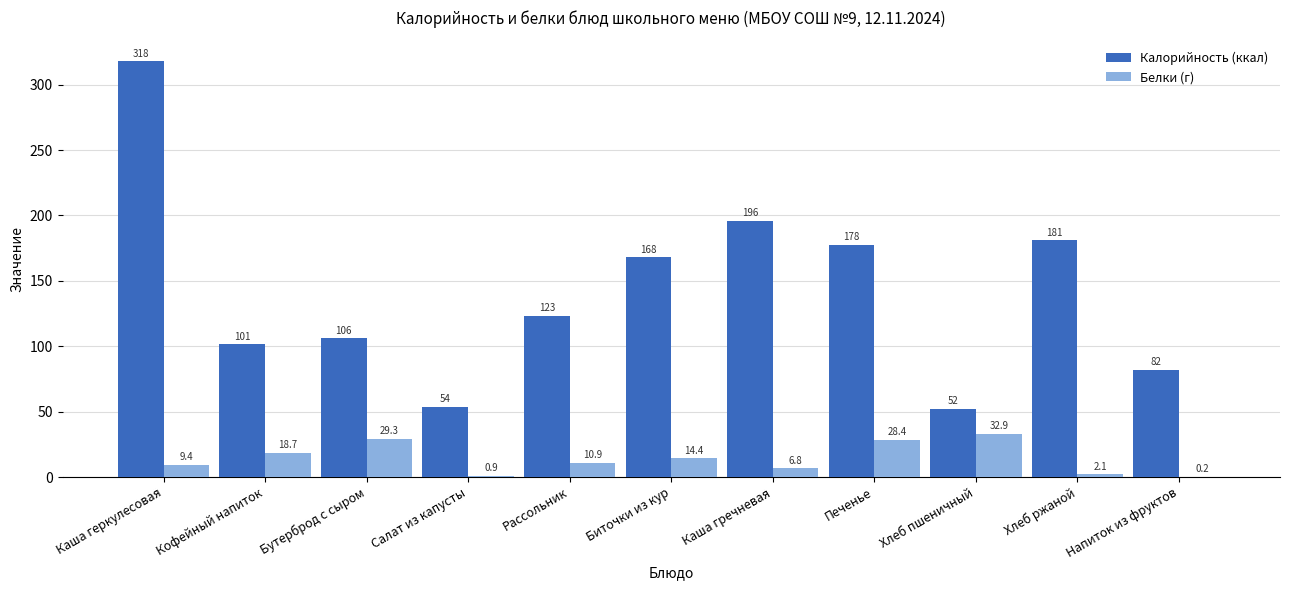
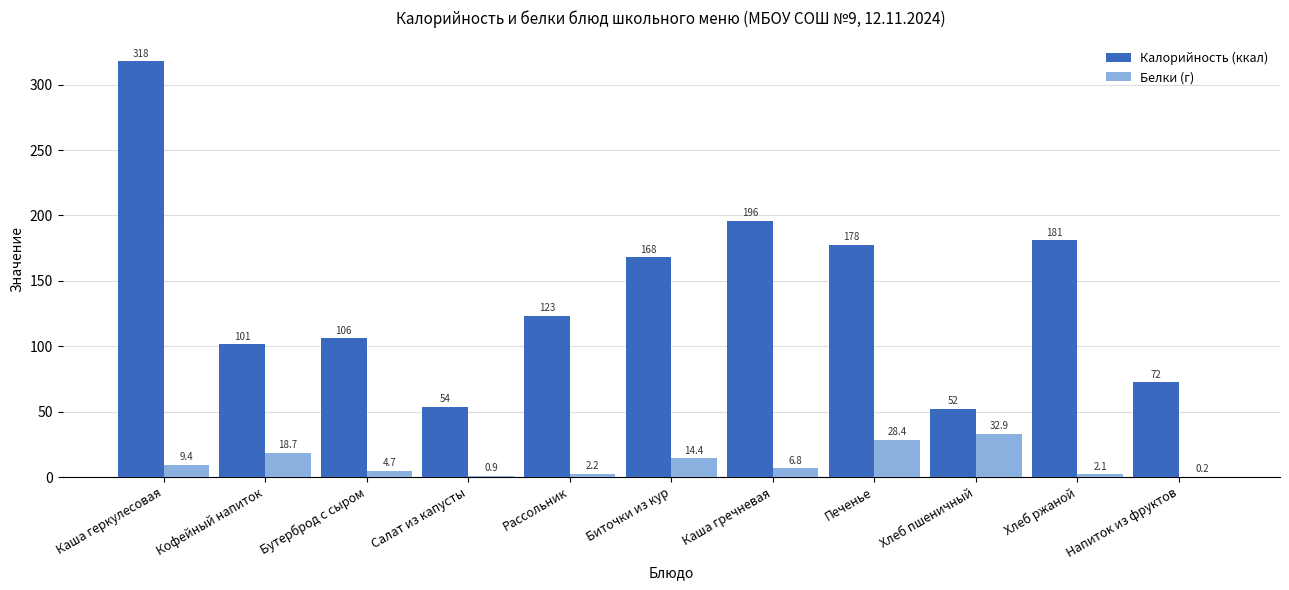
  {
    "Калорийность (ккал)": {
      "Каша геркулесовая": 318,
      "Кофейный напиток": 101,
      "Бутерброд с сыром": 106,
      "Салат из капусты": 54,
      "Рассольник": 123,
      "Биточки из кур": 168,
      "Каша гречневая": 196,
      "Печенье": 178,
      "Хлеб пшеничный": 52,
      "Хлеб ржаной": 181,
-     "Напиток из фруктов": 82
+     "Напиток из фруктов": 72
    },
    "Белки (г)": {
      "Каша геркулесовая": 9.4,
      "Кофейный напиток": 18.7,
-     "Бутерброд с сыром": 29.3,
+     "Бутерброд с сыром": 4.7,
      "Салат из капусты": 0.9,
-     "Рассольник": 10.9,
+     "Рассольник": 2.2,
      "Биточки из кур": 14.4,
      "Каша гречневая": 6.8,
      "Печенье": 28.4,
      "Хлеб пшеничный": 32.9,
      "Хлеб ржаной": 2.1,
      "Напиток из фруктов": 0.2
    }
  }
